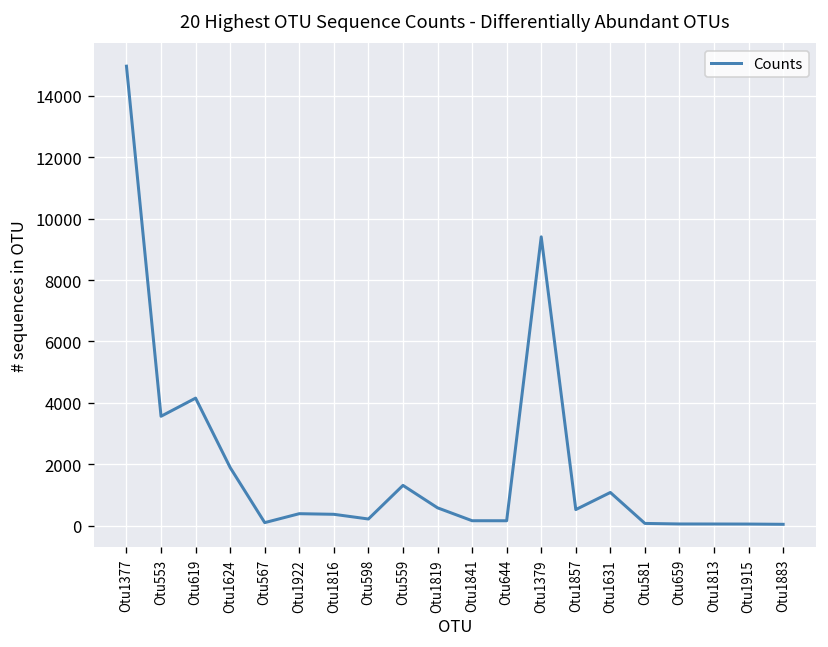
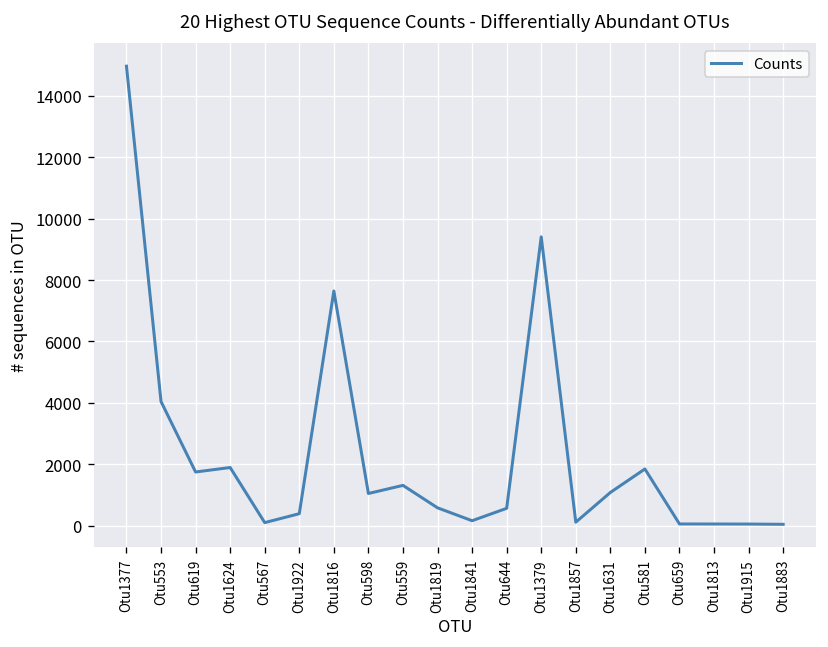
  {
    "Otu1377": 15000,
-   "Otu553": 3600,
-   "Otu619": 4200,
+   "Otu553": 4000,
+   "Otu619": 1700,
    "Otu1624": 1900,
    "Otu567": 100,
    "Otu1922": 400,
-   "Otu1816": 400,
-   "Otu598": 200,
+   "Otu1816": 7600,
+   "Otu598": 1000,
    "Otu559": 1300,
    "Otu1819": 600,
    "Otu1841": 200,
-   "Otu644": 200,
+   "Otu644": 600,
    "Otu1379": 9400,
-   "Otu1857": 500,
+   "Otu1857": 100,
    "Otu1631": 1100,
-   "Otu581": 100,
+   "Otu581": 1800,
    "Otu659": 100,
    "Otu1813": 100,
    "Otu1915": 100,
    "Otu1883": 0
  }
